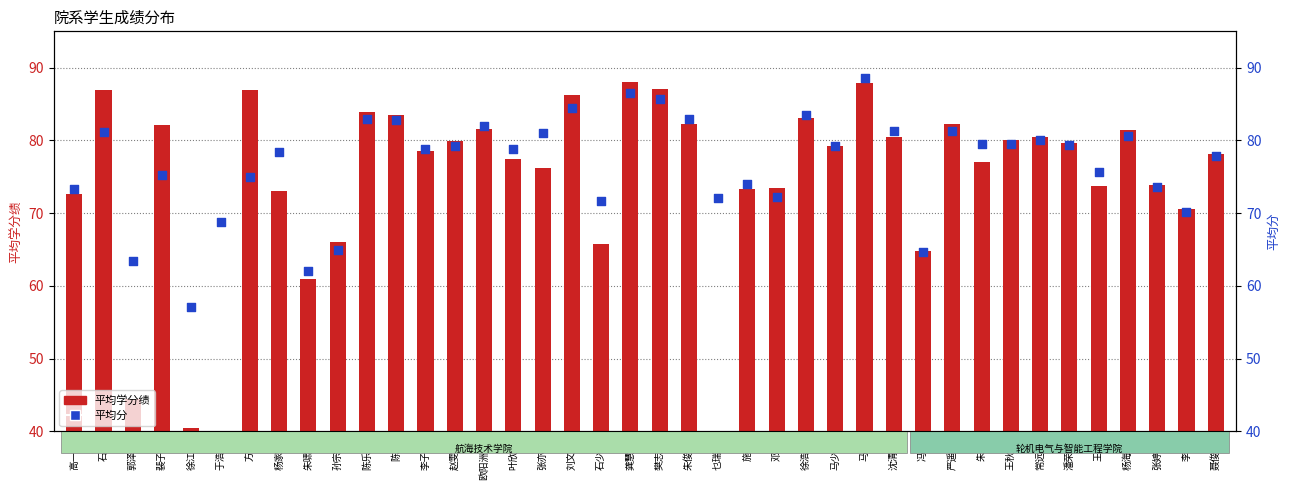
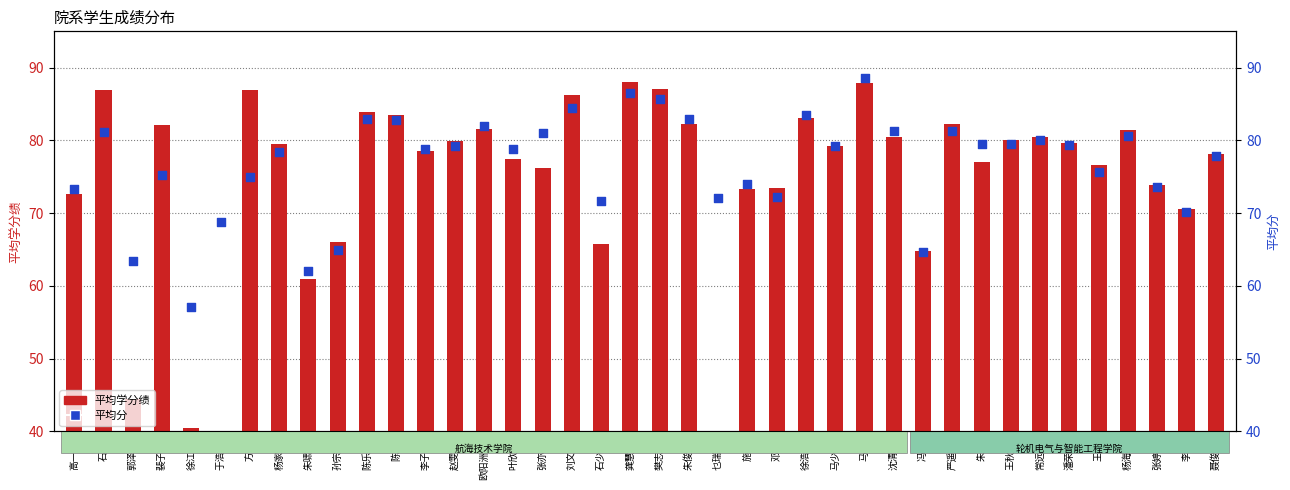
  {
    "平均学分绩": {
      "高一帆": 73,
      "石勇": 87,
      "裴子健": 82,
      "徐江龙": 40,
      "方翔": 87,
-     "杨家豪": 73,
+     "杨家豪": 79,
      "朱啸轩": 61,
      "孙宗尧": 66,
      "陈乐天": 84,
      "陈瑞": 83,
      "李子恒": 79,
      "赵雯雯": 80,
      "欧阳洲敏": 82,
      "叶欣楚": 77,
      "张亦弛": 76,
      "刘文涛": 86,
      "石少卿": 66,
      "龚慧怡": 88,
      "樊志杰": 87,
      "朱俊杰": 82,
      "施岩": 73,
      "邓帅": 73,
      "徐浩然": 83,
      "马少军": 79,
      "马腾": 88,
      "沈清云": 80,
      "冯彦": 65,
      "严遥遥": 82,
      "朱骁": 77,
      "王秋景": 80,
      "常远远": 81,
      "潘荣佳": 80,
-     "王萌": 74,
+     "王萌": 77,
      "杨海兰": 81,
      "张婷玉": 74,
      "李曼": 71,
      "聂俊伟": 78
    }
  }
